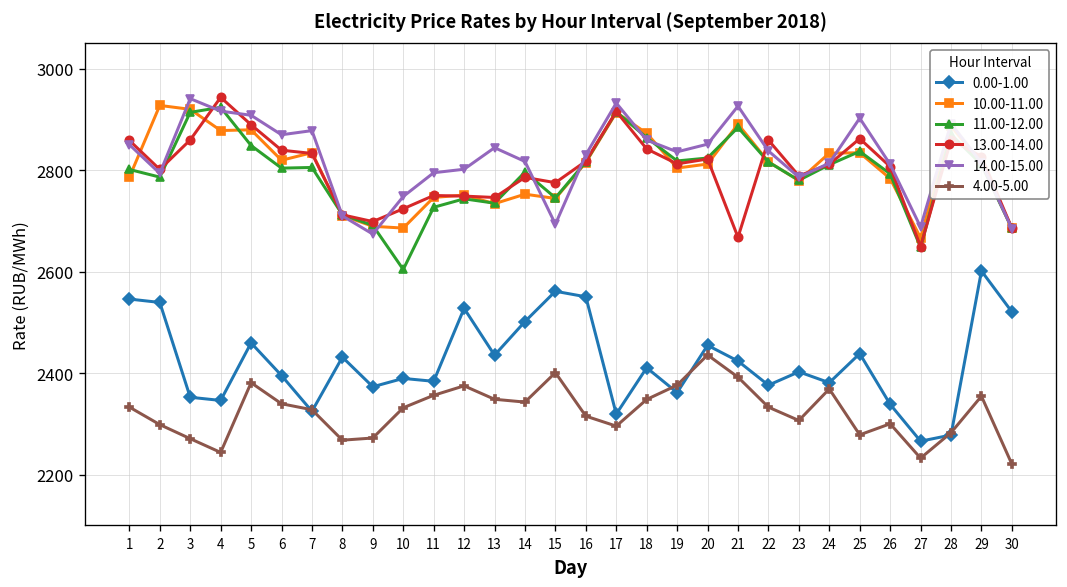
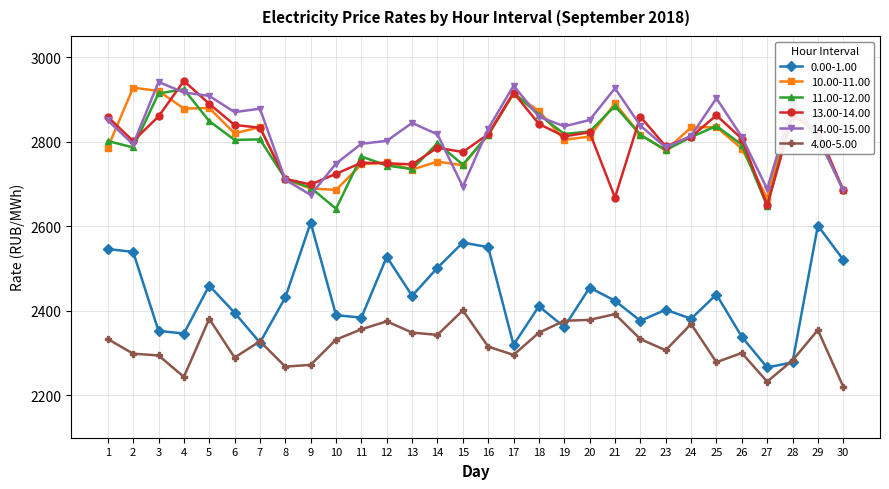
  {
    "0.00-1.00": {
      "1": 2550,
      "2": 2540,
      "3": 2350,
      "4": 2350,
      "5": 2460,
      "6": 2400,
      "8": 2430,
-     "9": 2370,
+     "9": 2610,
      "10": 2390,
      "11": 2380,
      "12": 2530,
      "13": 2440,
      "14": 2500,
      "15": 2560,
      "16": 2550,
      "17": 2320,
      "18": 2410,
      "19": 2360,
      "20": 2450,
      "21": 2420,
      "22": 2380,
      "23": 2400,
      "24": 2380,
      "25": 2440,
      "26": 2340,
      "27": 2270,
      "29": 2600,
      "30": 2520
    },
    "10.00-11.00": {
      "1": 2790,
      "2": 2930,
      "4": 2880,
      "5": 2880,
      "6": 2820,
      "10": 2690,
      "14": 2750,
      "18": 2870,
      "19": 2800,
      "20": 2810,
      "21": 2890,
      "24": 2830,
      "26": 2780,
      "27": 2670
    },
    "11.00-12.00": {
      "1": 2800,
      "2": 2790,
      "4": 2920,
      "5": 2850,
      "6": 2800,
      "7": 2810,
-     "10": 2600,
-     "11": 2730,
+     "10": 2640,
+     "11": 2760,
      "14": 2800,
      "21": 2880,
      "26": 2790
    },
    "13.00-14.00": {
      "1": 2860,
      "2": 2800,
      "3": 2860,
      "4": 2940,
      "5": 2890,
      "6": 2840,
      "9": 2700,
      "10": 2720,
      "13": 2750,
      "14": 2790,
      "15": 2780,
      "18": 2840,
      "21": 2670,
      "22": 2860,
      "25": 2860
    },
    "14.00-15.00": {
      "1": 2850,
      "2": 2790,
      "3": 2940,
      "4": 2920,
      "5": 2910,
      "6": 2870,
      "7": 2880,
      "9": 2670,
      "10": 2750,
      "11": 2800,
      "12": 2800,
      "13": 2840,
      "14": 2820,
      "15": 2690,
      "16": 2830,
      "17": 2930,
      "19": 2840,
      "20": 2850,
      "21": 2930,
      "22": 2840,
      "25": 2900,
      "27": 2690
    },
    "4.00-5.00": {
      "1": 2330,
      "2": 2300,
-     "3": 2270,
+     "3": 2290,
      "4": 2240,
      "5": 2380,
-     "6": 2340,
+     "6": 2290,
      "8": 2270,
      "9": 2270,
      "10": 2330,
      "11": 2360,
      "12": 2380,
      "13": 2350,
      "14": 2340,
      "15": 2400,
      "16": 2320,
      "17": 2300,
      "18": 2350,
      "19": 2380,
-     "20": 2440,
+     "20": 2380,
      "21": 2390,
      "22": 2330,
      "23": 2310,
      "24": 2370,
      "25": 2280,
      "26": 2300,
      "27": 2230,
      "29": 2350,
      "30": 2220
    }
  }
